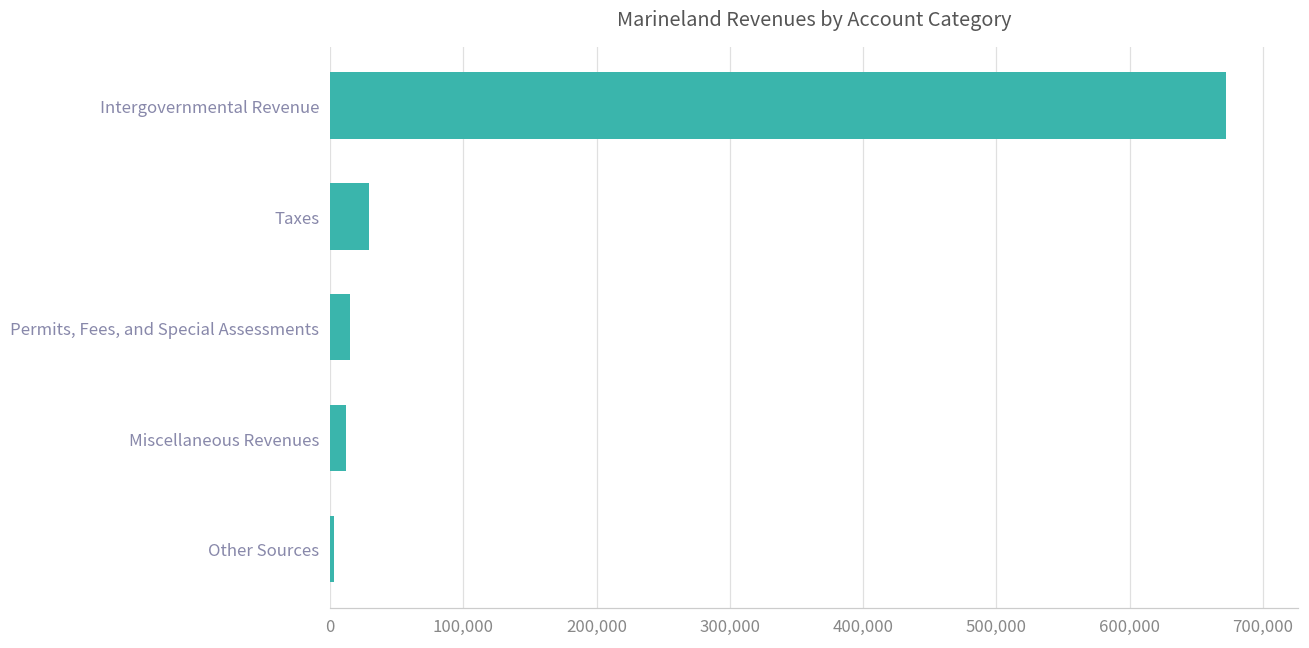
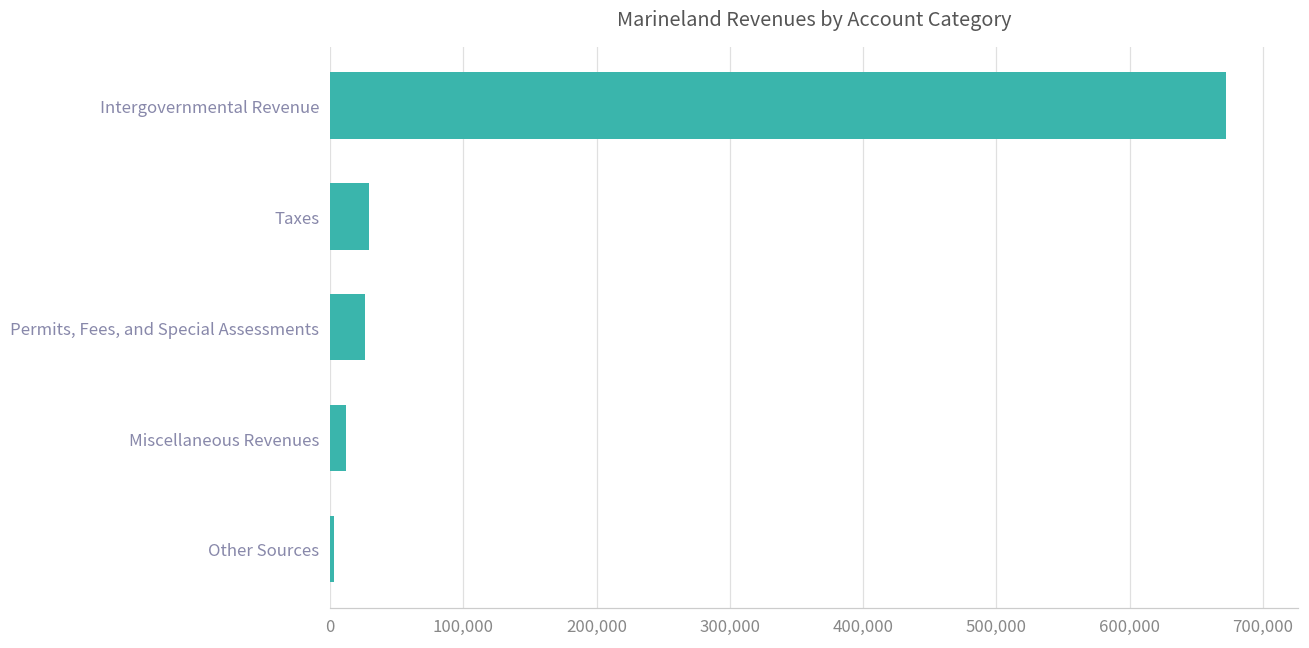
  {
    "Intergovernmental Revenue": "673,000",
    "Taxes": "29,000",
-   "Permits, Fees, and Special Assessments": "15,000",
+   "Permits, Fees, and Special Assessments": "26,000",
    "Miscellaneous Revenues": "12,000",
    "Other Sources": "3,000"
  }
